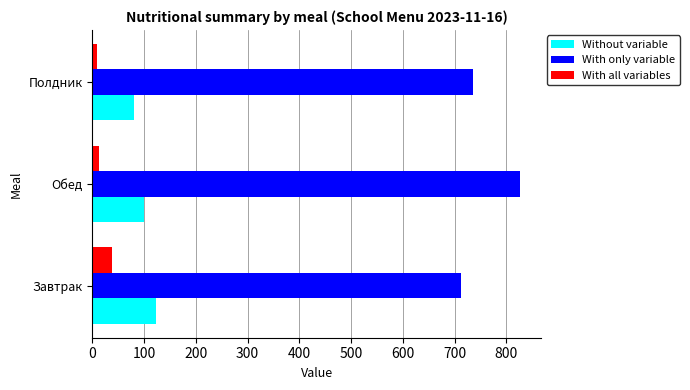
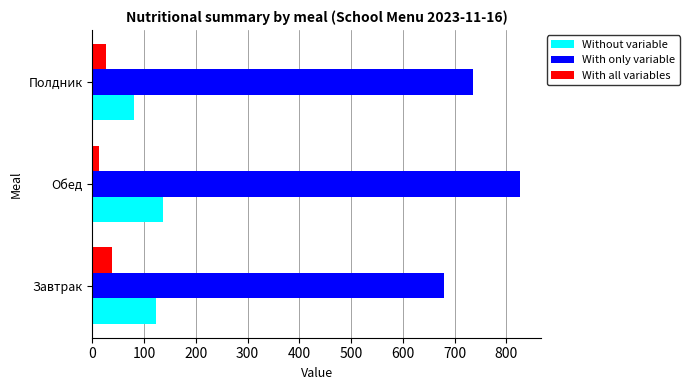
  {
    "Without variable": {
      "Полдник": 80,
-     "Обед": 100,
+     "Обед": 140,
      "Завтрак": 120
    },
    "With only variable": {
      "Полдник": 740,
      "Обед": 830,
-     "Завтрак": 710
+     "Завтрак": 680
    },
    "With all variables": {
-     "Полдник": 10,
+     "Полдник": 30,
      "Обед": 10,
      "Завтрак": 40
    }
  }
